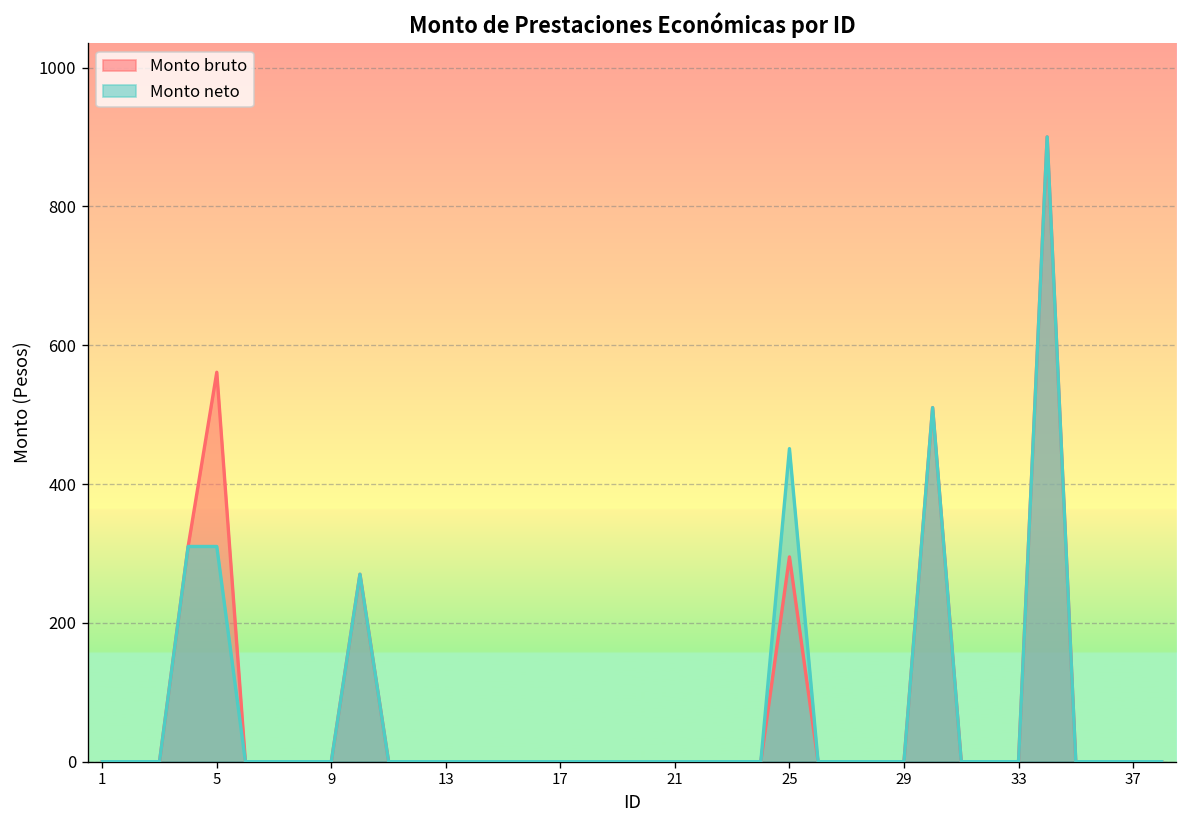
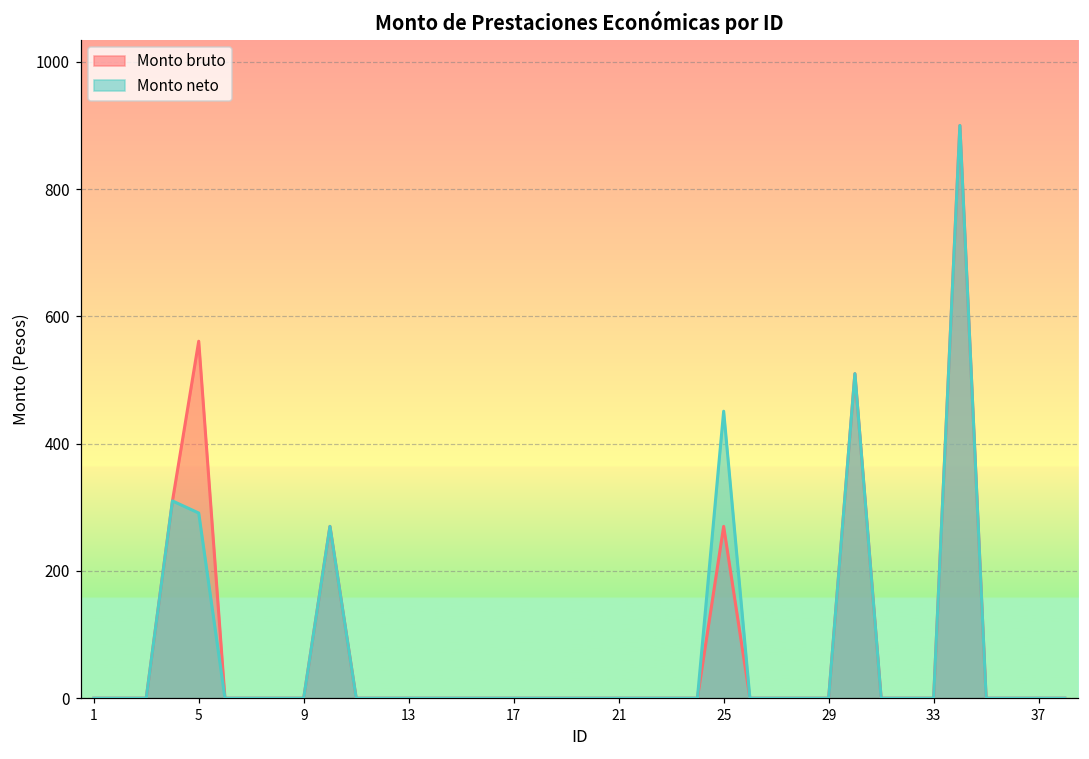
  {
    "Monto bruto": {
      "5": 560,
-     "25": 300
+     "25": 270
    },
    "Monto neto": {
-     "5": 310,
+     "5": 290,
      "25": 450
    }
  }
